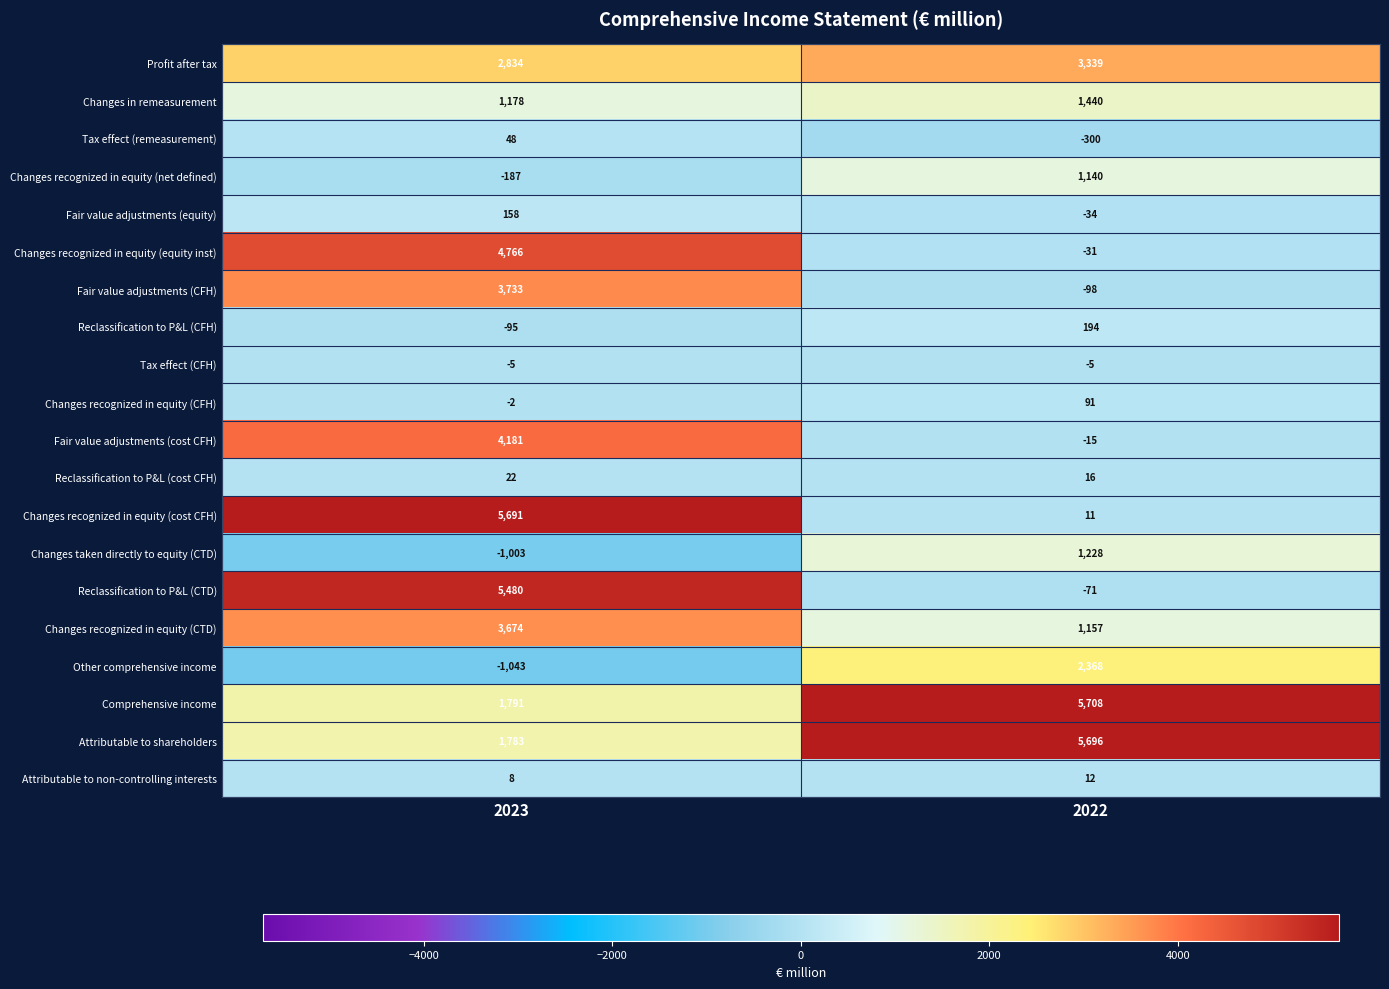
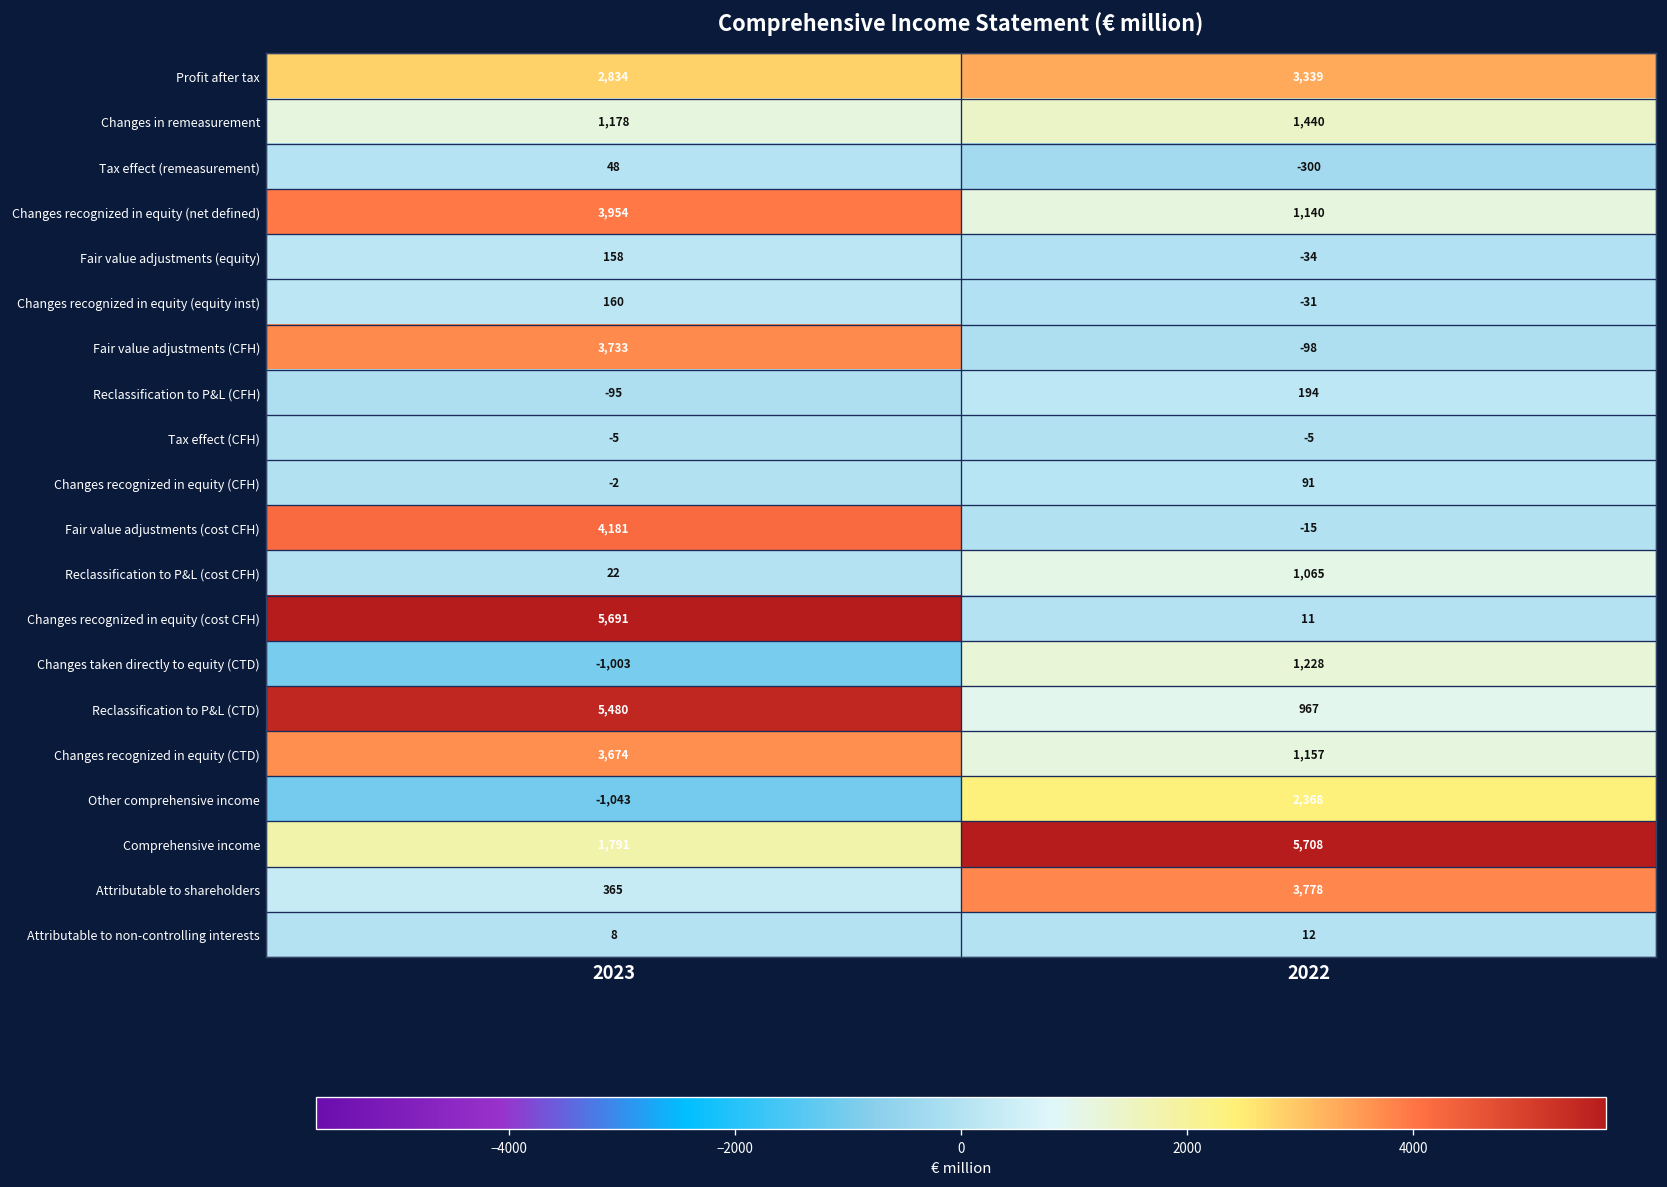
  {
    "Profit after tax": {
      "2023": "2,834",
      "2022": "3,339"
    },
    "Changes in remeasurement": {
      "2023": "1,178",
      "2022": "1,440"
    },
    "Tax effect (remeasurement)": {
      "2023": "48",
      "2022": "-300"
    },
    "Changes recognized in equity (net defined)": {
-     "2023": "-187",
+     "2023": "3,954",
      "2022": "1,140"
    },
    "Fair value adjustments (equity)": {
      "2023": "158",
      "2022": "-34"
    },
    "Changes recognized in equity (equity inst)": {
-     "2023": "4,766",
+     "2023": "160",
      "2022": "-31"
    },
    "Fair value adjustments (CFH)": {
      "2023": "3,733",
      "2022": "-98"
    },
    "Reclassification to P&L (CFH)": {
      "2023": "-95",
      "2022": "194"
    },
    "Tax effect (CFH)": {
      "2023": "-5",
      "2022": "-5"
    },
    "Changes recognized in equity (CFH)": {
      "2023": "-2",
      "2022": "91"
    },
    "Fair value adjustments (cost CFH)": {
      "2023": "4,181",
      "2022": "-15"
    },
    "Reclassification to P&L (cost CFH)": {
      "2023": "22",
-     "2022": "16"
+     "2022": "1,065"
    },
    "Changes recognized in equity (cost CFH)": {
      "2023": "5,691",
      "2022": "11"
    },
    "Changes taken directly to equity (CTD)": {
      "2023": "-1,003",
      "2022": "1,228"
    },
    "Reclassification to P&L (CTD)": {
      "2023": "5,480",
-     "2022": "-71"
+     "2022": "967"
    },
    "Changes recognized in equity (CTD)": {
      "2023": "3,674",
      "2022": "1,157"
    },
    "Other comprehensive income": {
      "2023": "-1,043",
      "2022": "2,368"
    },
    "Comprehensive income": {
      "2023": "1,791",
      "2022": "5,708"
    },
    "Attributable to shareholders": {
-     "2023": "1,783",
-     "2022": "5,696"
+     "2023": "365",
+     "2022": "3,778"
    },
    "Attributable to non-controlling interests": {
      "2023": "8",
      "2022": "12"
    }
  }
